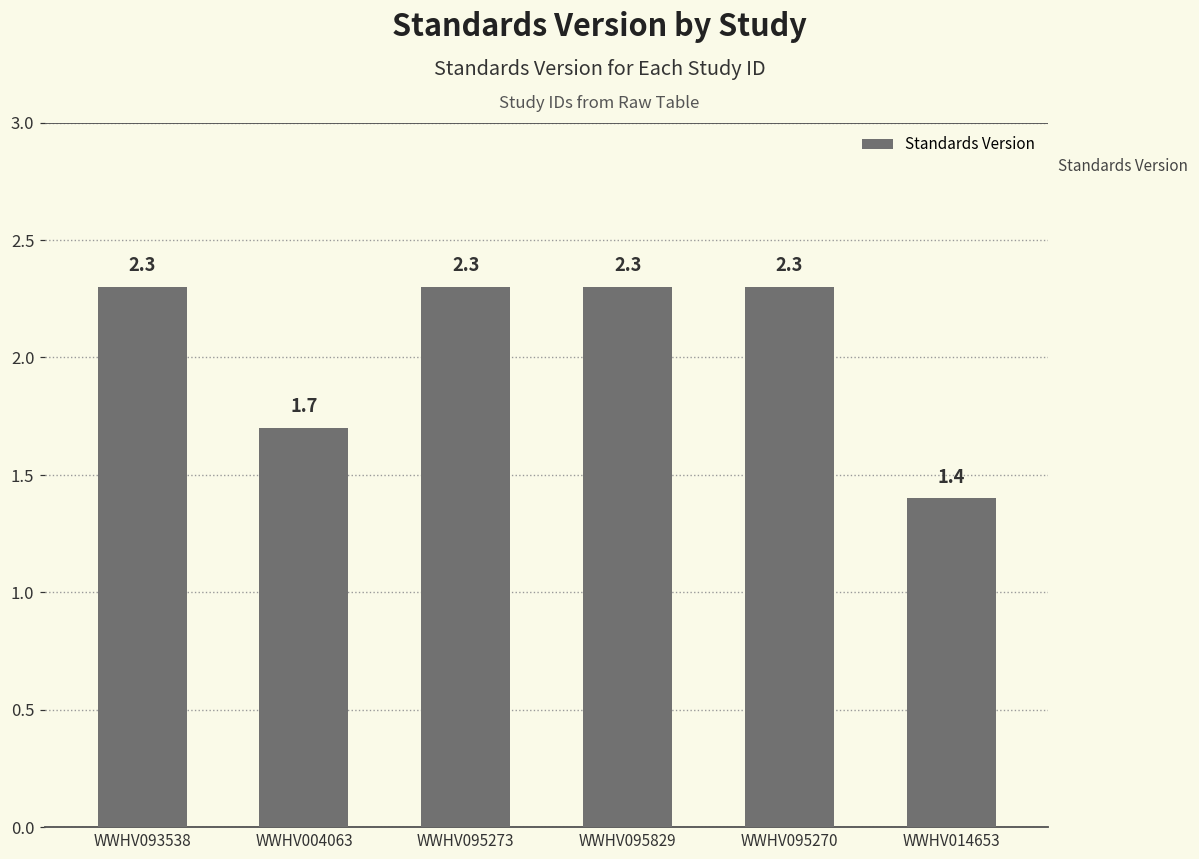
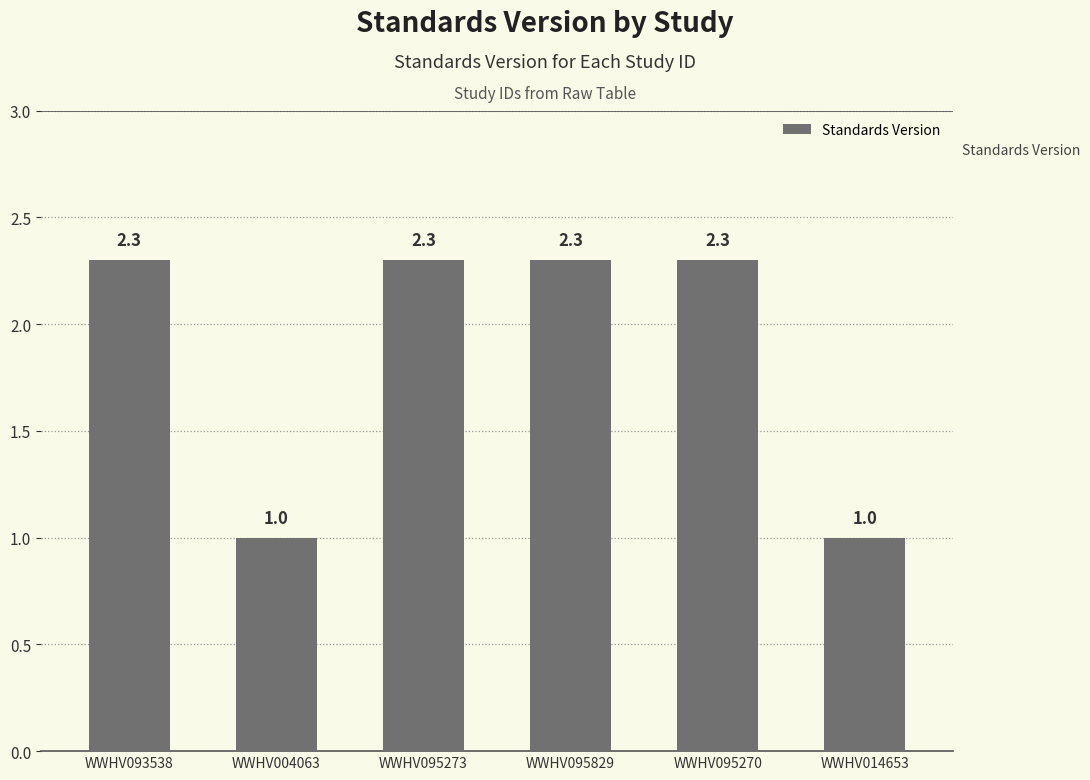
  {
    "WWHV093538": 2.3,
-   "WWHV004063": 1.7,
+   "WWHV004063": 1.0,
    "WWHV095273": 2.3,
    "WWHV095829": 2.3,
    "WWHV095270": 2.3,
-   "WWHV014653": 1.4
+   "WWHV014653": 1.0
  }
